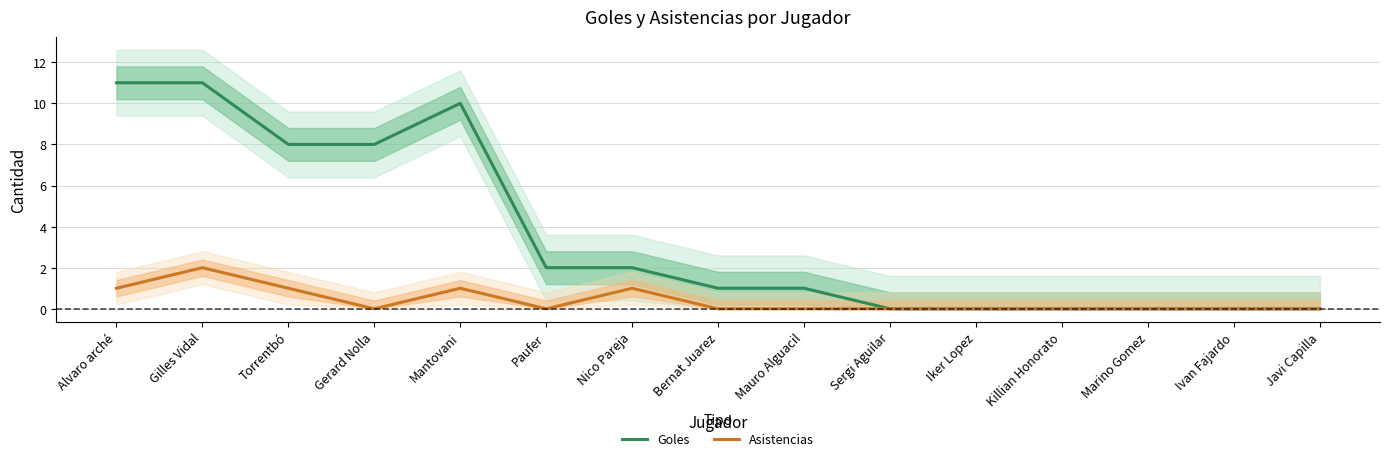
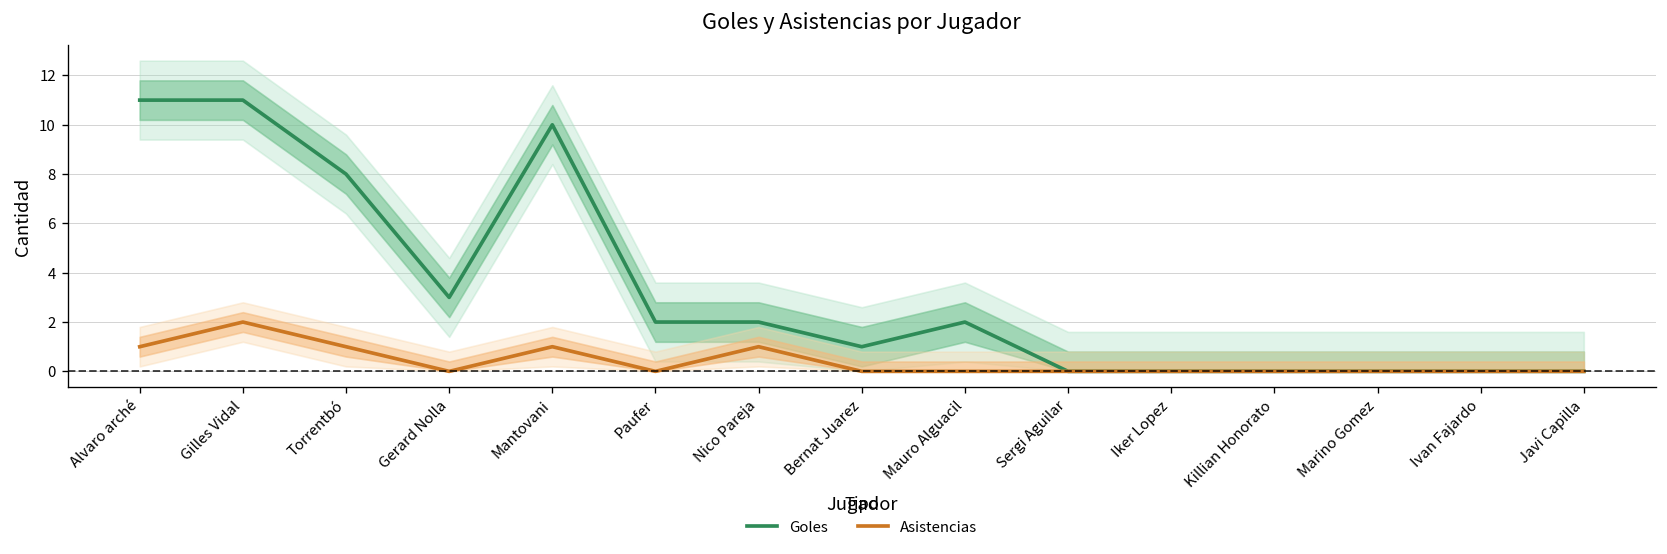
  {
    "Goles": {
      "Alvaro arché": 11,
      "Gilles Vidal": 11,
      "Torrentbó": 8,
-     "Gerard Nolla": 8,
+     "Gerard Nolla": 3,
      "Mantovani": 10,
      "Paufer": 2,
      "Nico Pareja": 2,
      "Bernat Juarez": 1,
-     "Mauro Alguacil": 1
+     "Mauro Alguacil": 2
    },
    "Asistencias": {
      "Alvaro arché": 1,
      "Gilles Vidal": 2,
      "Torrentbó": 1,
      "Gerard Nolla": 0,
      "Mantovani": 1,
      "Paufer": 0,
      "Nico Pareja": 1,
      "Bernat Juarez": 0,
      "Mauro Alguacil": 0
    }
  }
